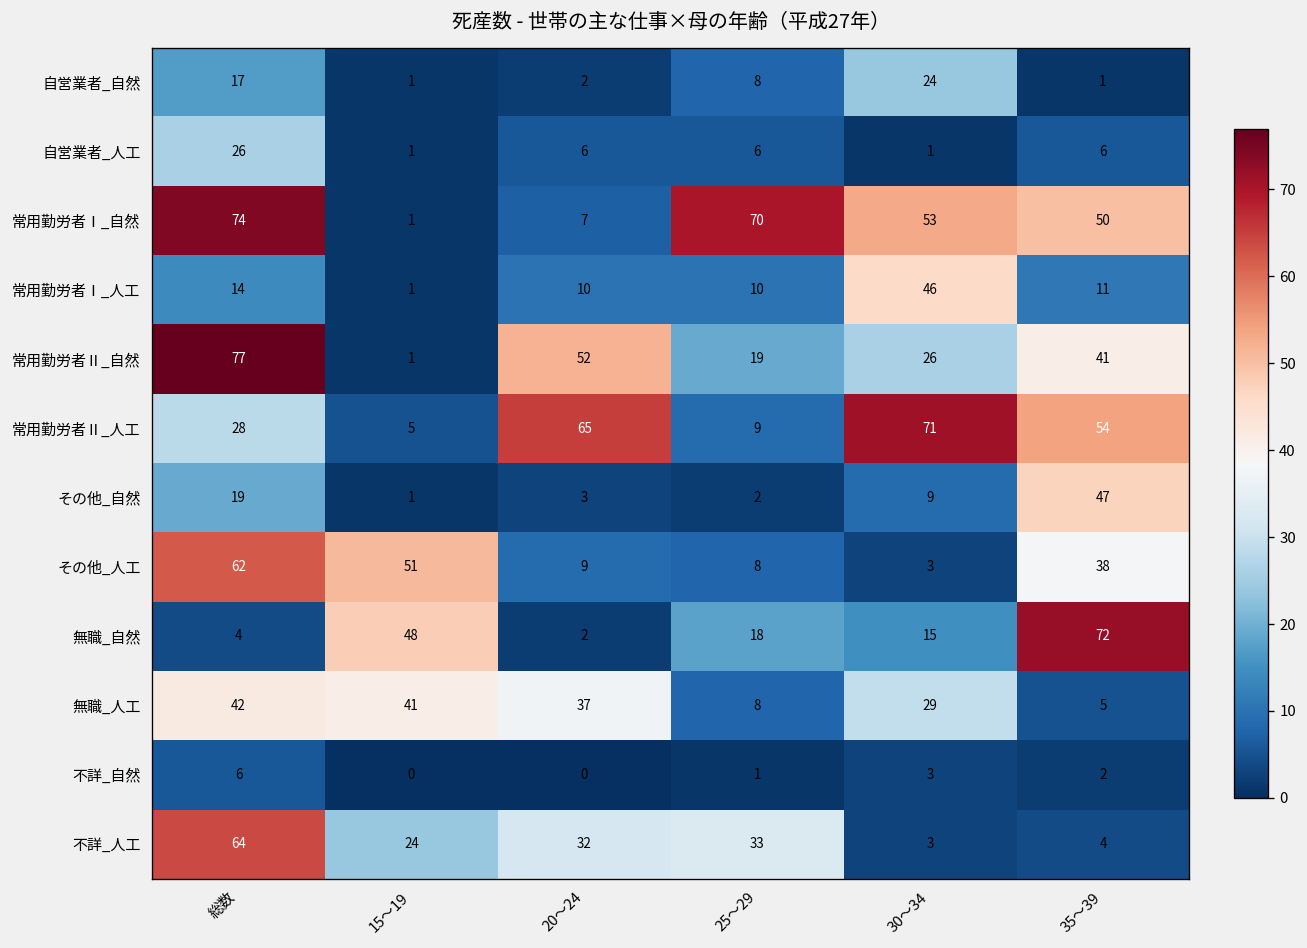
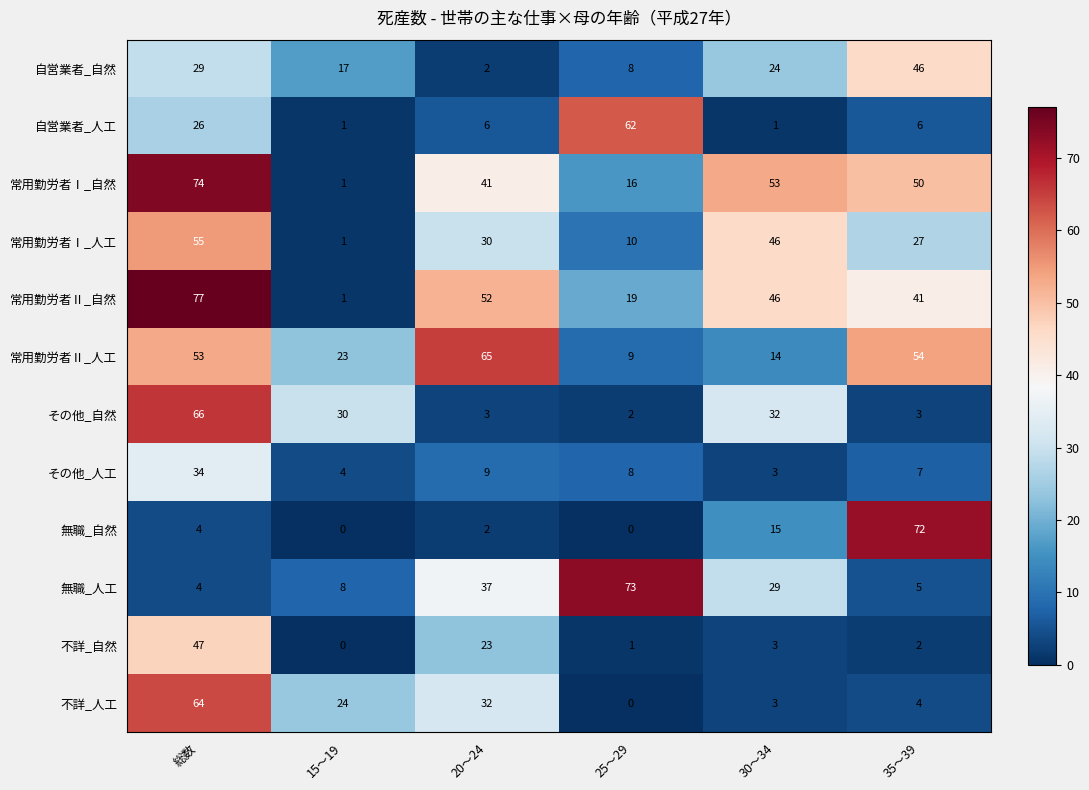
  {
    "自営業者_自然": {
-     "総数": 17,
-     "15～19": 1,
+     "総数": 29,
+     "15～19": 17,
      "20～24": 2,
      "25～29": 8,
      "30～34": 24,
-     "35～39": 1
+     "35～39": 46
    },
    "自営業者_人工": {
      "総数": 26,
      "15～19": 1,
      "20～24": 6,
-     "25～29": 6,
+     "25～29": 62,
      "30～34": 1,
      "35～39": 6
    },
    "常用勤労者Ⅰ_自然": {
      "総数": 74,
      "15～19": 1,
-     "20～24": 7,
-     "25～29": 70,
+     "20～24": 41,
+     "25～29": 16,
      "30～34": 53,
      "35～39": 50
    },
    "常用勤労者Ⅰ_人工": {
-     "総数": 14,
+     "総数": 55,
      "15～19": 1,
-     "20～24": 10,
+     "20～24": 30,
      "25～29": 10,
      "30～34": 46,
-     "35～39": 11
+     "35～39": 27
    },
    "常用勤労者Ⅱ_自然": {
      "総数": 77,
      "15～19": 1,
      "20～24": 52,
      "25～29": 19,
-     "30～34": 26,
+     "30～34": 46,
      "35～39": 41
    },
    "常用勤労者Ⅱ_人工": {
-     "総数": 28,
-     "15～19": 5,
+     "総数": 53,
+     "15～19": 23,
      "20～24": 65,
      "25～29": 9,
-     "30～34": 71,
+     "30～34": 14,
      "35～39": 54
    },
    "その他_自然": {
-     "総数": 19,
-     "15～19": 1,
+     "総数": 66,
+     "15～19": 30,
      "20～24": 3,
      "25～29": 2,
-     "30～34": 9,
-     "35～39": 47
+     "30～34": 32,
+     "35～39": 3
    },
    "その他_人工": {
-     "総数": 62,
-     "15～19": 51,
+     "総数": 34,
+     "15～19": 4,
      "20～24": 9,
      "25～29": 8,
      "30～34": 3,
-     "35～39": 38
+     "35～39": 7
    },
    "無職_自然": {
      "総数": 4,
-     "15～19": 48,
+     "15～19": 0,
      "20～24": 2,
-     "25～29": 18,
+     "25～29": 0,
      "30～34": 15,
      "35～39": 72
    },
    "無職_人工": {
-     "総数": 42,
-     "15～19": 41,
+     "総数": 4,
+     "15～19": 8,
      "20～24": 37,
-     "25～29": 8,
+     "25～29": 73,
      "30～34": 29,
      "35～39": 5
    },
    "不詳_自然": {
-     "総数": 6,
+     "総数": 47,
      "15～19": 0,
-     "20～24": 0,
+     "20～24": 23,
      "25～29": 1,
      "30～34": 3,
      "35～39": 2
    },
    "不詳_人工": {
      "総数": 64,
      "15～19": 24,
      "20～24": 32,
-     "25～29": 33,
+     "25～29": 0,
      "30～34": 3,
      "35～39": 4
    }
  }
